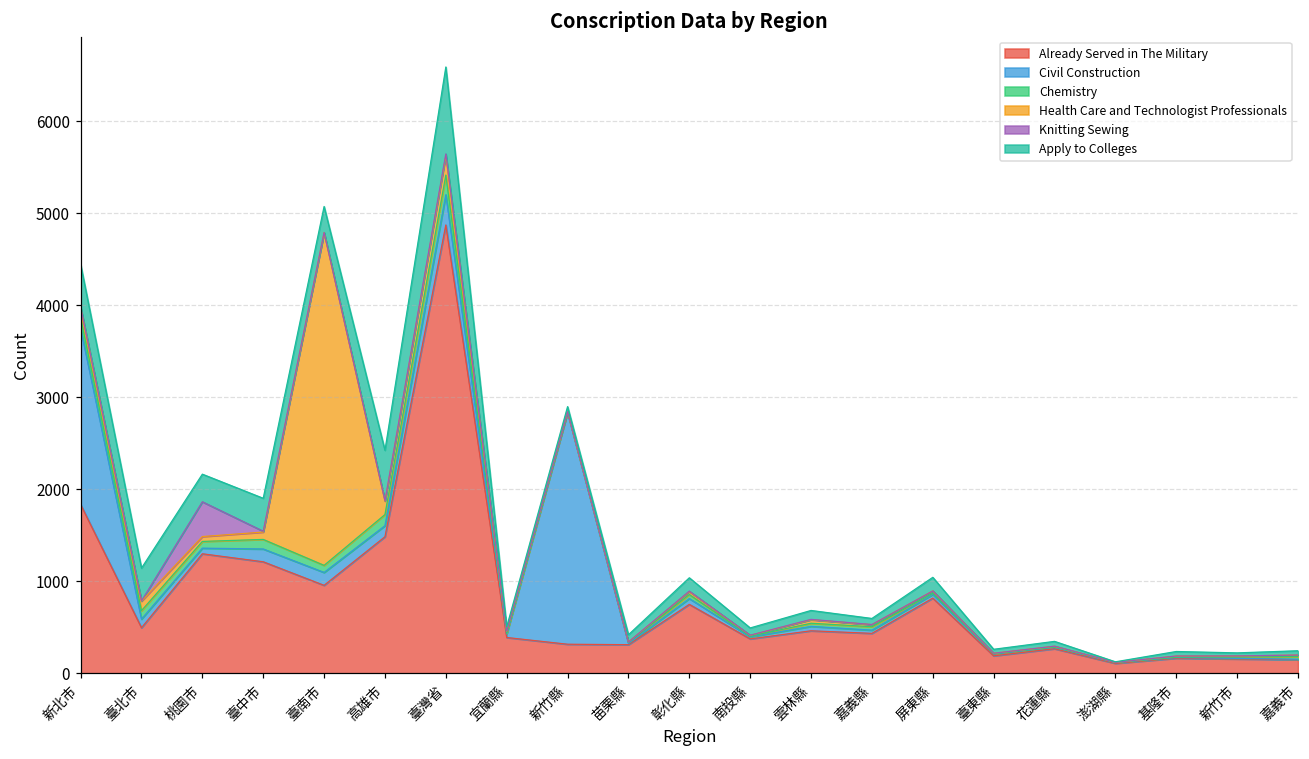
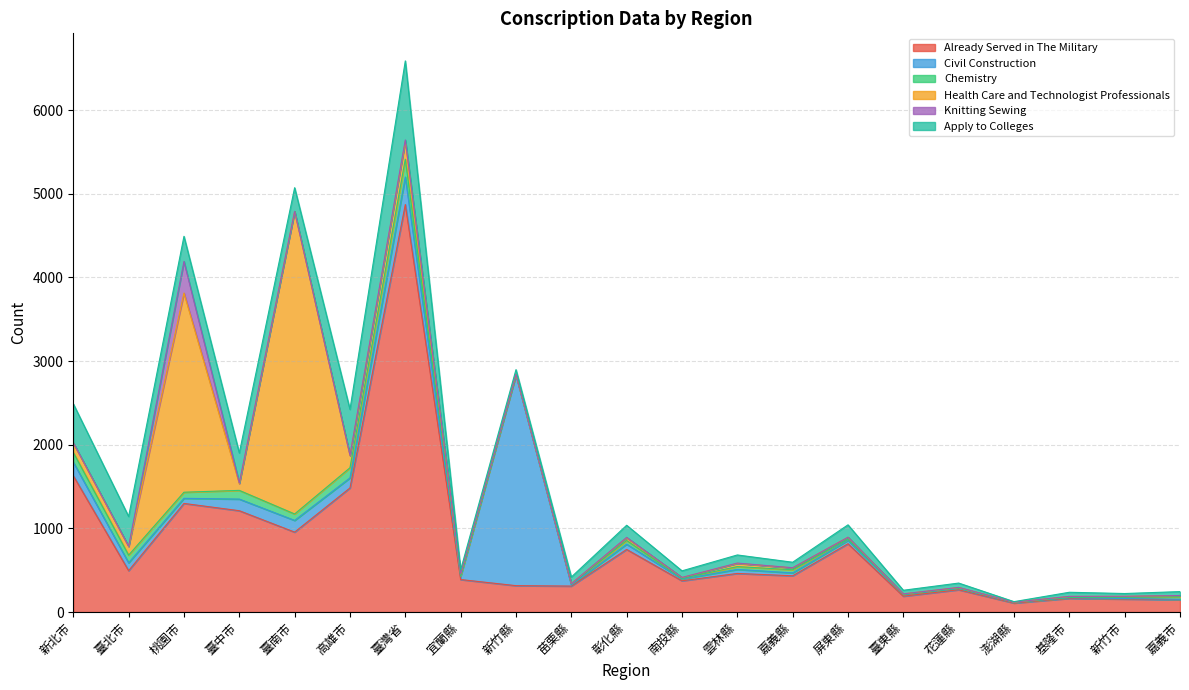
  {
    "Already Served in The Military": {
-     "新北市": 1800,
+     "新北市": 1600,
      "臺北市": 500,
      "桃園巿": 1300,
      "臺中市": 1200,
      "臺南市": 1000,
      "高雄市": 1500,
      "臺灣省": 4900,
      "宜蘭縣": 400,
      "新竹縣": 300,
      "彰化縣": 700,
      "雲林縣": 500,
      "嘉義縣": 400,
      "屏東縣": 800
    },
    "Civil Construction": {
-     "新北市": 1900,
+     "新北市": 200,
      "臺北市": 100,
      "桃園巿": 100,
      "臺中市": 100,
      "臺南市": 100,
      "高雄市": 100,
      "臺灣省": 300,
      "彰化縣": 100,
      "雲林縣": 0,
      "嘉義縣": 0
    },
    "Health Care and Technologist Professionals": {
-     "桃園巿": 100
+     "桃園巿": 2400
    },
    "Knitting Sewing": {
      "桃園巿": 400
    }
  }
